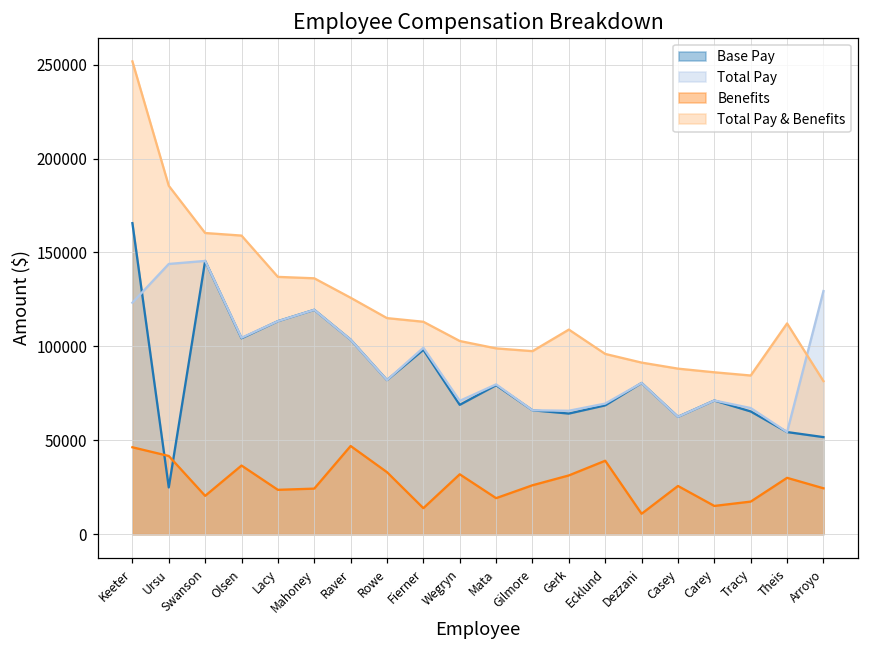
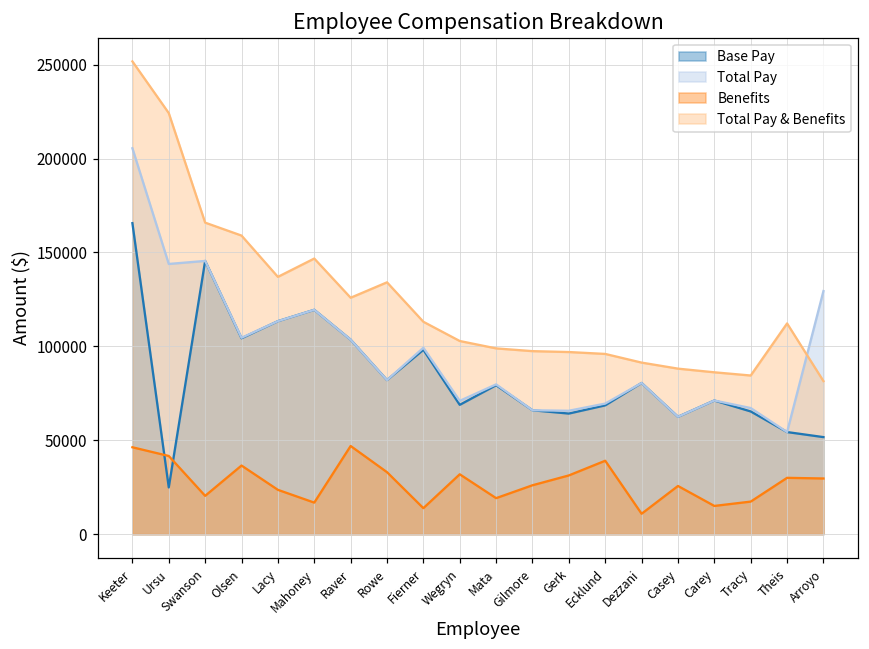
  {
    "Base Pay": {
      "Keeter": 166000,
      "Ursu": 25000,
      "Wegryn": 69000,
      "Gerk": 64000,
      "Tracy": 65000,
      "Arroyo": 52000
    },
    "Total Pay": {
-     "Keeter": 123000,
+     "Keeter": 206000,
      "Ursu": 144000,
      "Wegryn": 71000,
      "Gerk": 66000,
      "Tracy": 67000,
      "Arroyo": 129000
    },
    "Benefits": {
      "Keeter": 46000,
      "Ursu": 42000,
      "Swanson": 20000,
      "Olsen": 37000,
      "Lacy": 24000,
-     "Mahoney": 24000,
+     "Mahoney": 17000,
      "Raver": 47000,
      "Rowe": 33000,
      "Fierner": 14000,
      "Wegryn": 32000,
      "Mata": 19000,
      "Gilmore": 26000,
      "Gerk": 31000,
      "Ecklund": 39000,
      "Dezzani": 11000,
      "Casey": 26000,
      "Carey": 15000,
      "Tracy": 17000,
      "Theis": 30000,
-     "Arroyo": 24000
+     "Arroyo": 30000
    },
    "Total Pay & Benefits": {
      "Keeter": 252000,
-     "Ursu": 186000,
-     "Swanson": 160000,
+     "Ursu": 224000,
+     "Swanson": 166000,
      "Olsen": 159000,
      "Lacy": 137000,
-     "Mahoney": 136000,
+     "Mahoney": 147000,
      "Raver": 126000,
-     "Rowe": 115000,
+     "Rowe": 134000,
      "Fierner": 113000,
      "Wegryn": 103000,
      "Mata": 99000,
      "Gilmore": 97000,
-     "Gerk": 109000,
+     "Gerk": 97000,
      "Ecklund": 96000,
      "Dezzani": 91000,
      "Casey": 88000,
      "Carey": 86000,
      "Tracy": 84000,
      "Theis": 112000,
      "Arroyo": 81000
    }
  }
